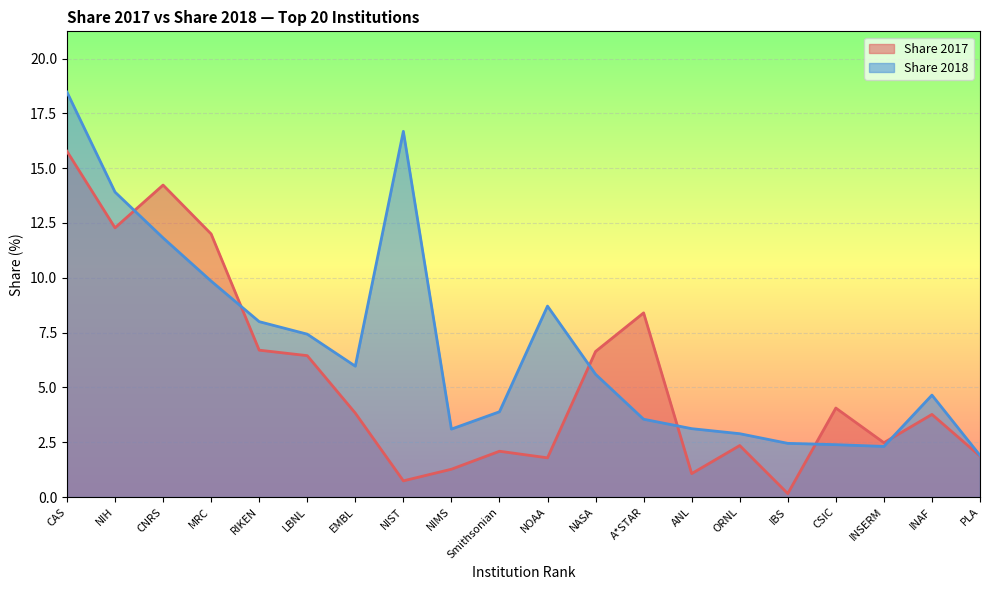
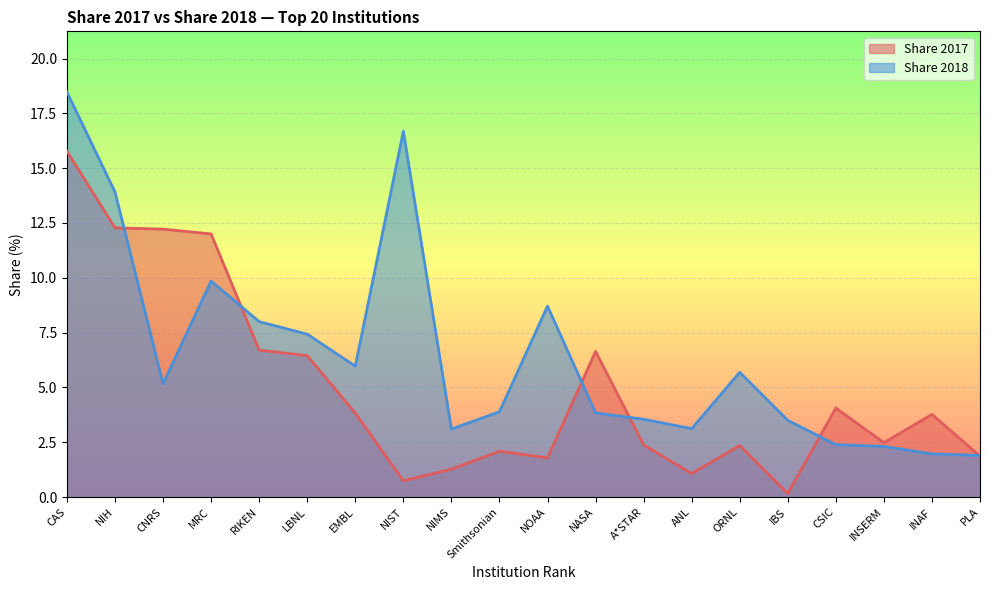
  {
    "Share 2017": {
      "CAS": 15.8,
      "NIH": 12.3,
-     "CNRS": 14.2,
+     "CNRS": 12.2,
      "MRC": 12.0,
      "RIKEN": 6.7,
      "LBNL": 6.5,
      "EMBL": 3.8,
      "NIST": 0.7,
      "NIMS": 1.3,
      "Smithsonian": 2.1,
      "NOAA": 1.8,
      "NASA": 6.6,
-     "A*STAR": 8.4,
+     "A*STAR": 2.4,
      "ANL": 1.1,
      "ORNL": 2.4,
      "IBS": 0.2,
      "CSIC": 4.1,
      "INSERM": 2.5,
      "INAF": 3.8
    },
    "Share 2018": {
      "CAS": 18.5,
      "NIH": 13.9,
-     "CNRS": 11.8,
+     "CNRS": 5.2,
      "MRC": 9.9,
      "RIKEN": 8.0,
      "LBNL": 7.4,
      "EMBL": 6.0,
      "NIST": 16.7,
      "NIMS": 3.1,
      "Smithsonian": 3.9,
      "NOAA": 8.7,
-     "NASA": 5.6,
+     "NASA": 3.8,
      "A*STAR": 3.6,
      "ANL": 3.1,
-     "ORNL": 2.9,
-     "IBS": 2.5,
+     "ORNL": 5.7,
+     "IBS": 3.5,
      "CSIC": 2.4,
      "INSERM": 2.3,
-     "INAF": 4.7
+     "INAF": 2.0
    }
  }
